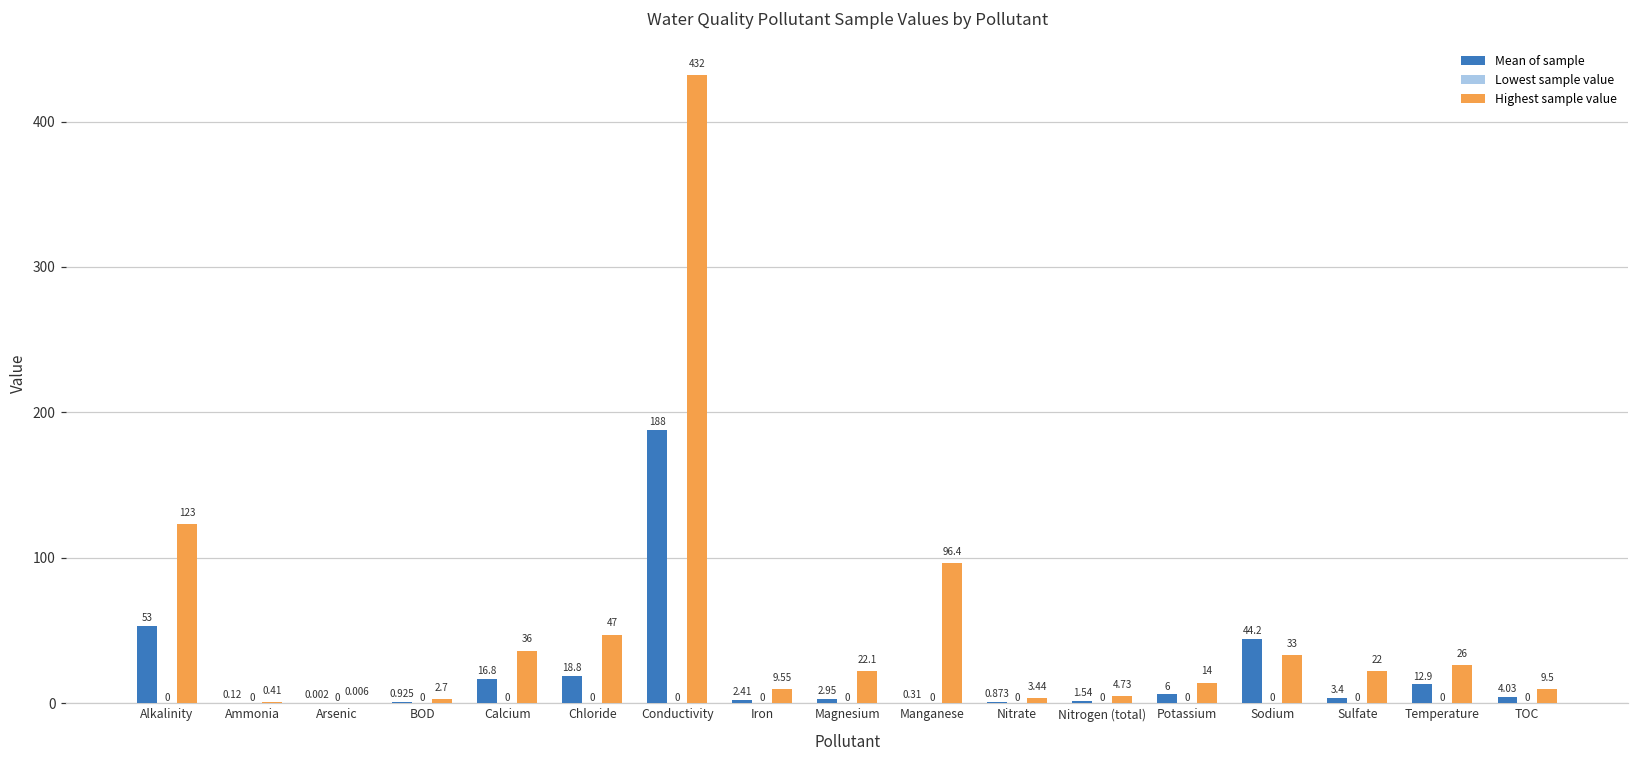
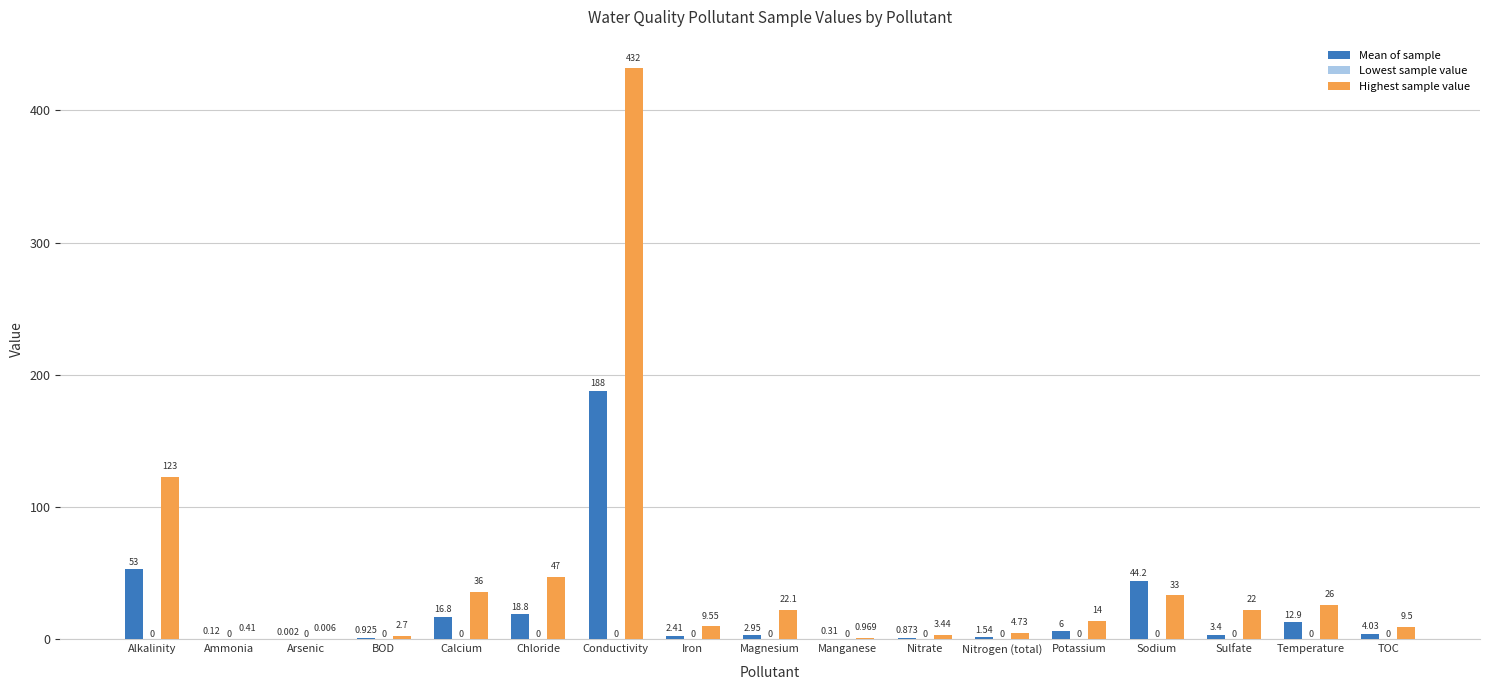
  {
    "Mean of sample": {
      "Alkalinity": 53,
      "Ammonia": 0.12,
      "Arsenic": 0.002,
      "BOD": 0.925,
      "Calcium": 16.8,
      "Chloride": 18.8,
      "Conductivity": 188,
      "Iron": 2.41,
      "Magnesium": 2.95,
      "Manganese": 0.31,
      "Nitrate": 0.873,
      "Nitrogen (total)": 1.54,
      "Potassium": 6,
      "Sodium": 44.2,
      "Sulfate": 3.4,
      "Temperature": 12.9,
      "TOC": 4.03
    },
    "Lowest sample value": {
      "Alkalinity": 0,
      "Ammonia": 0,
      "Arsenic": 0,
      "BOD": 0,
      "Calcium": 0,
      "Chloride": 0,
      "Conductivity": 0,
      "Iron": 0,
      "Magnesium": 0,
      "Manganese": 0,
      "Nitrate": 0,
      "Nitrogen (total)": 0,
      "Potassium": 0,
      "Sodium": 0,
      "Sulfate": 0,
      "Temperature": 0,
      "TOC": 0
    },
    "Highest sample value": {
      "Alkalinity": 123,
      "Ammonia": 0.41,
      "Arsenic": 0.006,
      "BOD": 2.7,
      "Calcium": 36,
      "Chloride": 47,
      "Conductivity": 432,
      "Iron": 9.55,
      "Magnesium": 22.1,
-     "Manganese": 96.4,
+     "Manganese": 0.969,
      "Nitrate": 3.44,
      "Nitrogen (total)": 4.73,
      "Potassium": 14,
      "Sodium": 33,
      "Sulfate": 22,
      "Temperature": 26,
      "TOC": 9.5
    }
  }
